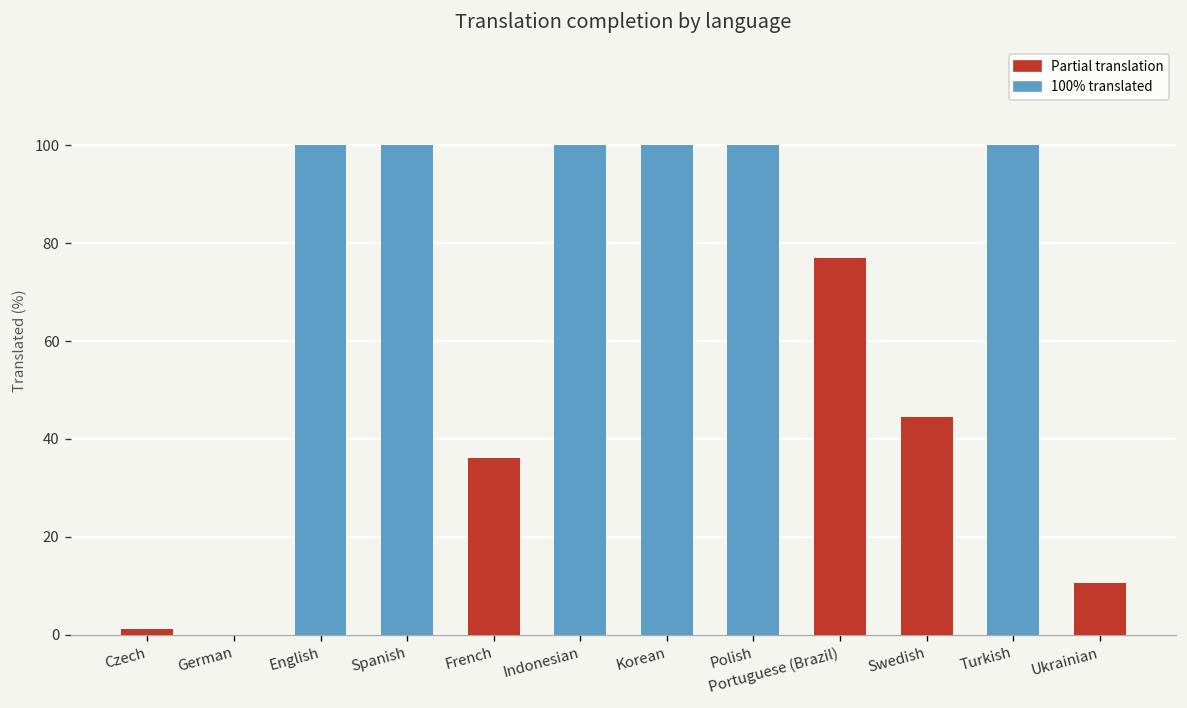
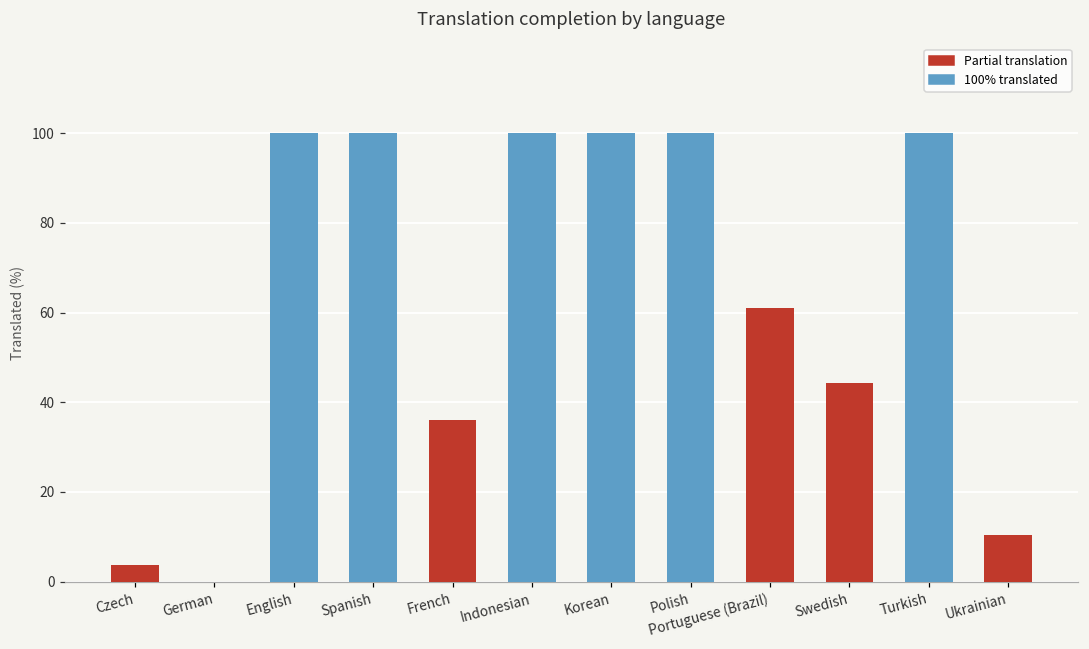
  {
-   "Czech": 1,
+   "Czech": 4,
    "German": 0,
    "English": 100,
    "Spanish": 100,
    "French": 36,
    "Indonesian": 100,
    "Korean": 100,
    "Polish": 100,
-   "Portuguese (Brazil)": 77,
+   "Portuguese (Brazil)": 61,
    "Swedish": 44,
    "Turkish": 100,
    "Ukrainian": 11
  }
